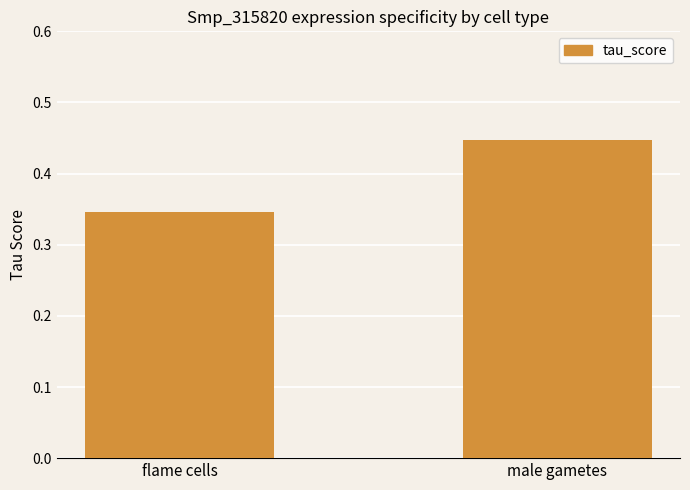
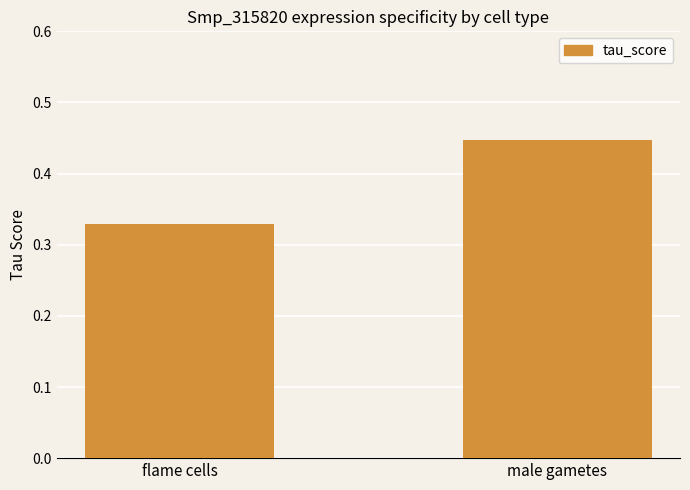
  {
-   "flame cells": 0.35,
+   "flame cells": 0.33,
    "male gametes": 0.45
  }
